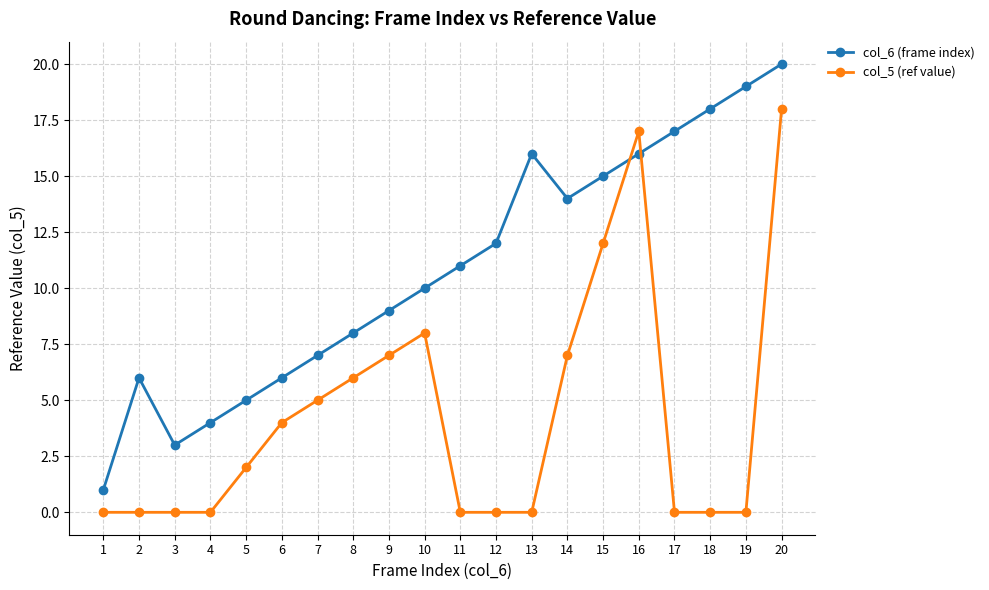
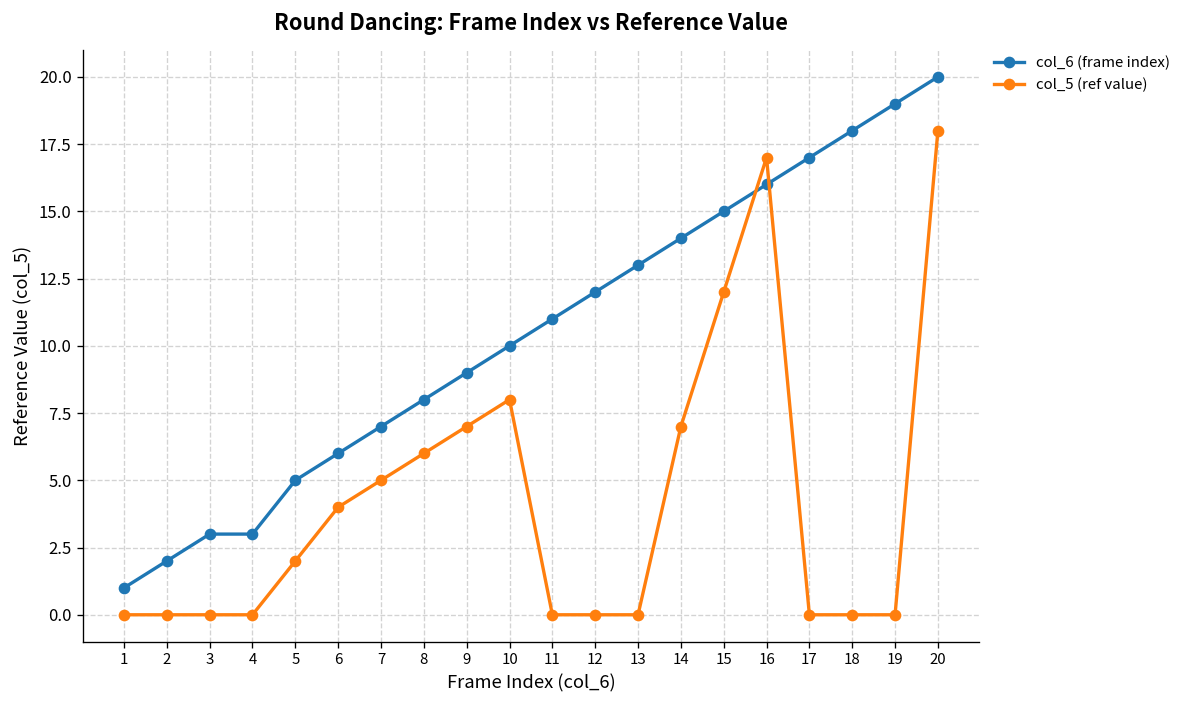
  {
    "col_6 (frame index)": {
      "1": 1,
-     "2": 6,
+     "2": 2,
      "3": 3,
-     "4": 4,
+     "4": 3,
      "5": 5,
      "6": 6,
      "7": 7,
      "8": 8,
      "9": 9,
      "10": 10,
      "11": 11,
      "12": 12,
-     "13": 16,
+     "13": 13,
      "14": 14,
      "15": 15,
      "16": 16,
      "17": 17,
      "18": 18,
      "19": 19,
      "20": 20
    },
    "col_5 (ref value)": {
      "1": 0,
      "2": 0,
      "3": 0,
      "4": 0,
      "5": 2,
      "6": 4,
      "7": 5,
      "8": 6,
      "9": 7,
      "10": 8,
      "11": 0,
      "12": 0,
      "13": 0,
      "14": 7,
      "15": 12,
      "16": 17,
      "17": 0,
      "18": 0,
      "19": 0,
      "20": 18
    }
  }
